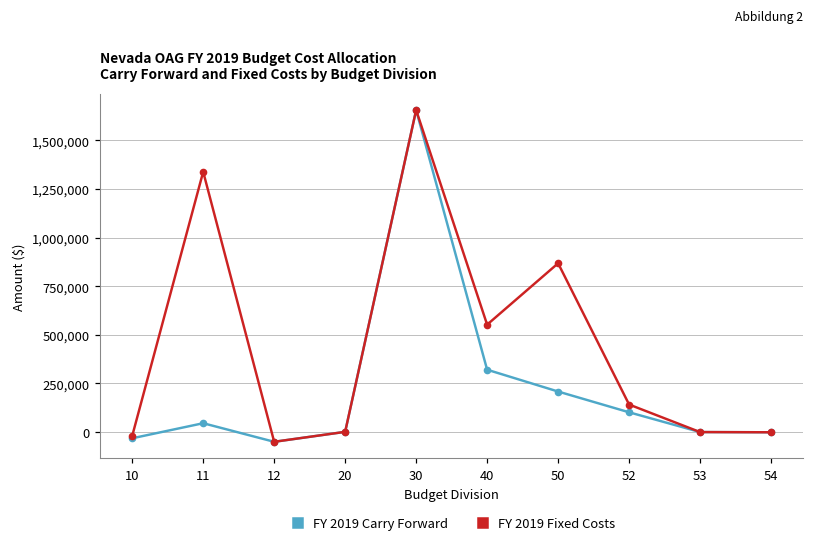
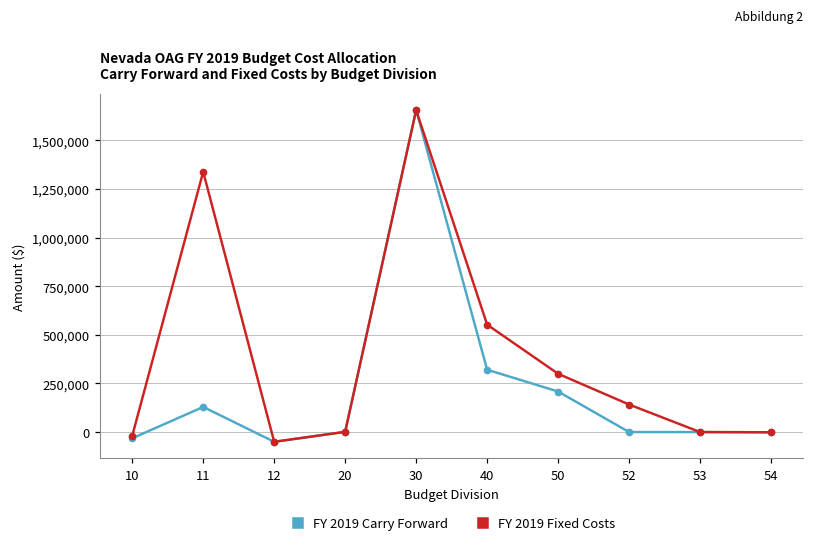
  {
    "FY 2019 Carry Forward": {
-     "11": "50,000",
+     "11": "130,000",
      "40": "320,000",
      "50": "210,000",
-     "52": "100,000"
+     "52": "0"
    },
    "FY 2019 Fixed Costs": {
      "11": "1,340,000",
      "40": "550,000",
-     "50": "870,000",
+     "50": "300,000",
      "52": "140,000"
    }
  }
